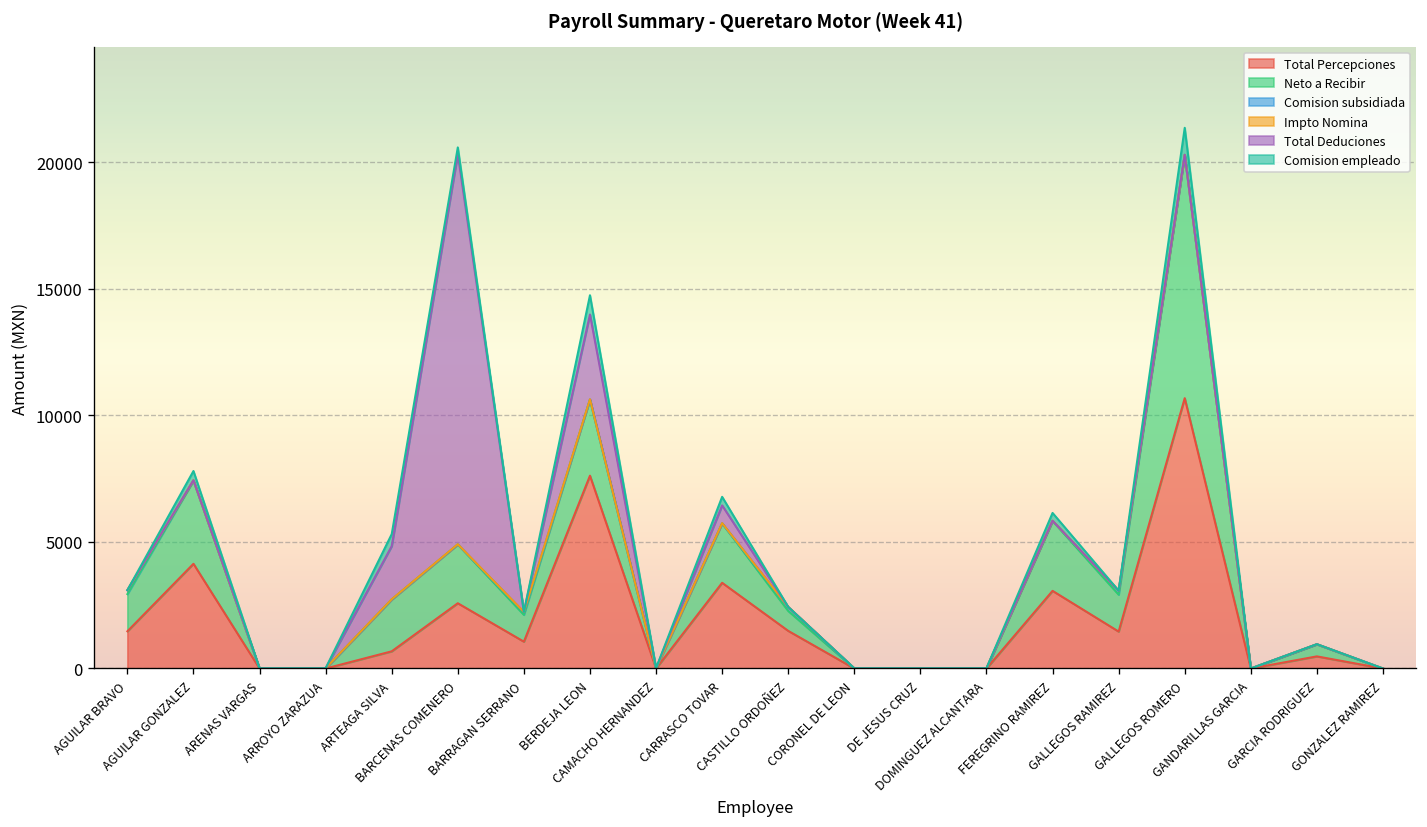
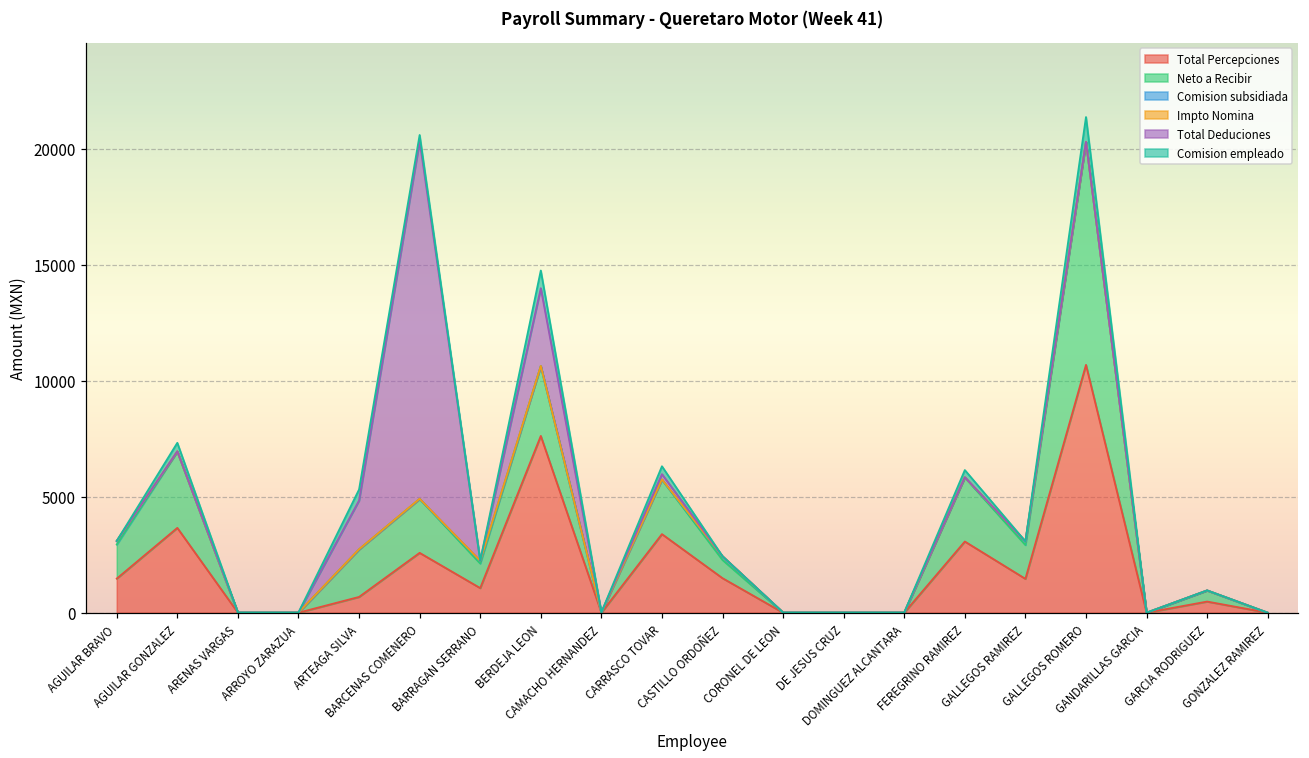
  {
    "Total Percepciones": {
      "AGUILAR BRAVO": 1500,
-     "AGUILAR GONZALEZ": 4100,
+     "AGUILAR GONZALEZ": 3700,
      "ARTEAGA SILVA": 700,
      "BARCENAS COMENERO": 2600,
      "BARRAGAN SERRANO": 1100,
      "BERDEJA LEON": 7600,
      "CARRASCO TOVAR": 3400,
      "CASTILLO ORDOÑEZ": 1500,
      "FEREGRINO RAMIREZ": 3100,
      "GALLEGOS RAMIREZ": 1500,
      "GALLEGOS ROMERO": 10700,
      "GARCIA RODRIGUEZ": 500
    },
    "Total Deduciones": {
      "ARTEAGA SILVA": 2100,
      "BARCENAS COMENERO": 15400,
      "BERDEJA LEON": 3400,
-     "CARRASCO TOVAR": 700
+     "CARRASCO TOVAR": 200
    }
  }
